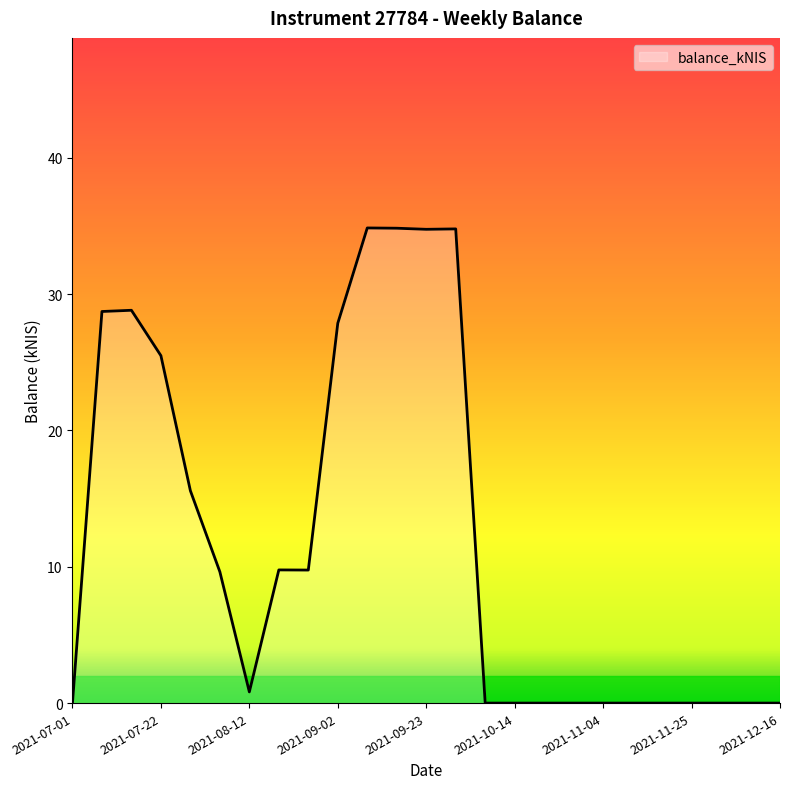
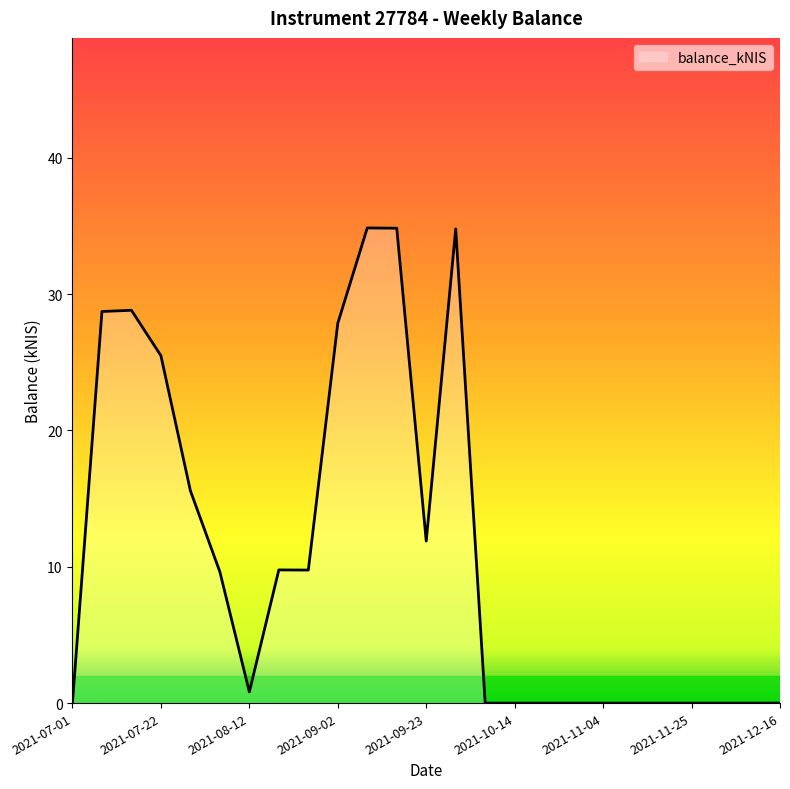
  {
    "2021-07-22": 25.5,
    "2021-09-02": 27.9,
-   "2021-09-23": 34.8
+   "2021-09-23": 11.9
  }
